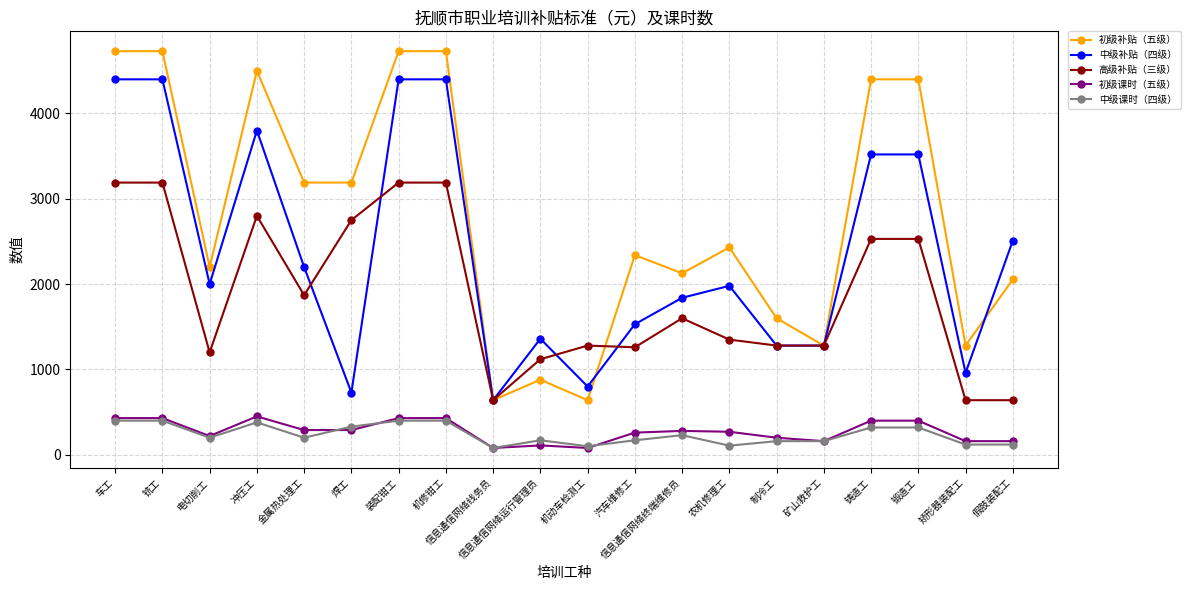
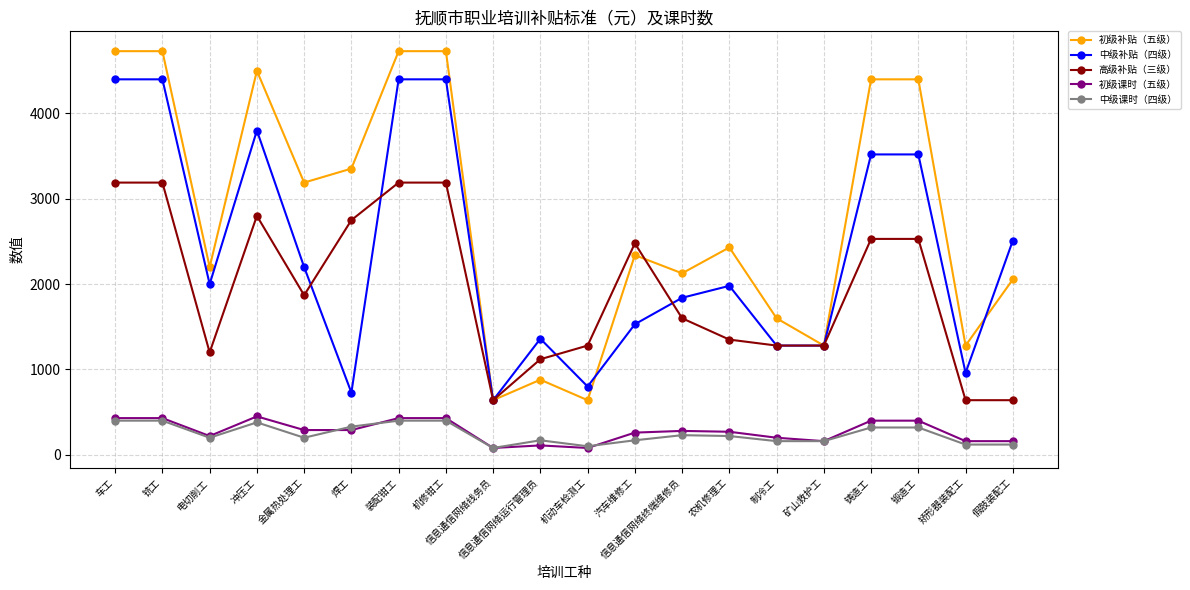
  {
    "初级补贴（五级）": {
      "车工": 4700,
      "铣工": 4700,
      "电切削工": 2200,
      "冲压工": 4500,
      "金属热处理工": 3200,
-     "焊工": 3200,
+     "焊工": 3400,
      "装配钳工": 4700,
      "机修钳工": 4700,
      "信息通信网络运行管理员": 900,
      "机动车检测工": 600,
      "汽车维修工": 2300,
      "信息通信网络终端维修员": 2100,
      "农机修理工": 2400,
      "制冷工": 1600,
      "铸造工": 4400,
      "锻造工": 4400,
      "矫形器装配工": 1300,
      "假肢装配工": 2100
    },
    "中级补贴（四级）": {
      "车工": 4400,
      "铣工": 4400,
      "电切削工": 2000,
      "冲压工": 3800,
      "金属热处理工": 2200,
      "焊工": 700,
      "装配钳工": 4400,
      "机修钳工": 4400,
      "信息通信网络运行管理员": 1400,
      "机动车检测工": 800,
      "汽车维修工": 1500,
      "信息通信网络终端维修员": 1800,
      "农机修理工": 2000,
      "铸造工": 3500,
      "锻造工": 3500,
      "矫形器装配工": 1000,
      "假肢装配工": 2500
    },
    "高级补贴（三级）": {
      "车工": 3200,
      "铣工": 3200,
      "电切削工": 1200,
      "冲压工": 2800,
      "金属热处理工": 1900,
      "焊工": 2800,
      "装配钳工": 3200,
      "机修钳工": 3200,
      "信息通信网络运行管理员": 1100,
      "机动车检测工": 1300,
-     "汽车维修工": 1300,
+     "汽车维修工": 2500,
      "信息通信网络终端维修员": 1600,
      "农机修理工": 1400,
      "铸造工": 2500,
      "锻造工": 2500,
      "矫形器装配工": 600,
      "假肢装配工": 600
    },
    "初级课时（五级）": {
      "车工": 400,
      "铣工": 400,
      "冲压工": 500,
      "金属热处理工": 300,
      "焊工": 300,
      "装配钳工": 400,
      "机修钳工": 400,
      "信息通信网络运行管理员": 100,
      "汽车维修工": 300,
      "信息通信网络终端维修员": 300,
      "农机修理工": 300,
      "制冷工": 200,
      "铸造工": 400,
      "锻造工": 400,
      "矫形器装配工": 200,
      "假肢装配工": 200
    },
    "中级课时（四级）": {
      "车工": 400,
      "铣工": 400,
      "冲压工": 400,
      "金属热处理工": 200,
      "焊工": 300,
      "装配钳工": 400,
      "机修钳工": 400,
      "信息通信网络运行管理员": 200,
      "汽车维修工": 200,
      "信息通信网络终端维修员": 200,
-     "农机修理工": 100,
+     "农机修理工": 200,
      "制冷工": 200,
      "铸造工": 300,
      "锻造工": 300,
      "矫形器装配工": 100,
      "假肢装配工": 100
    }
  }
